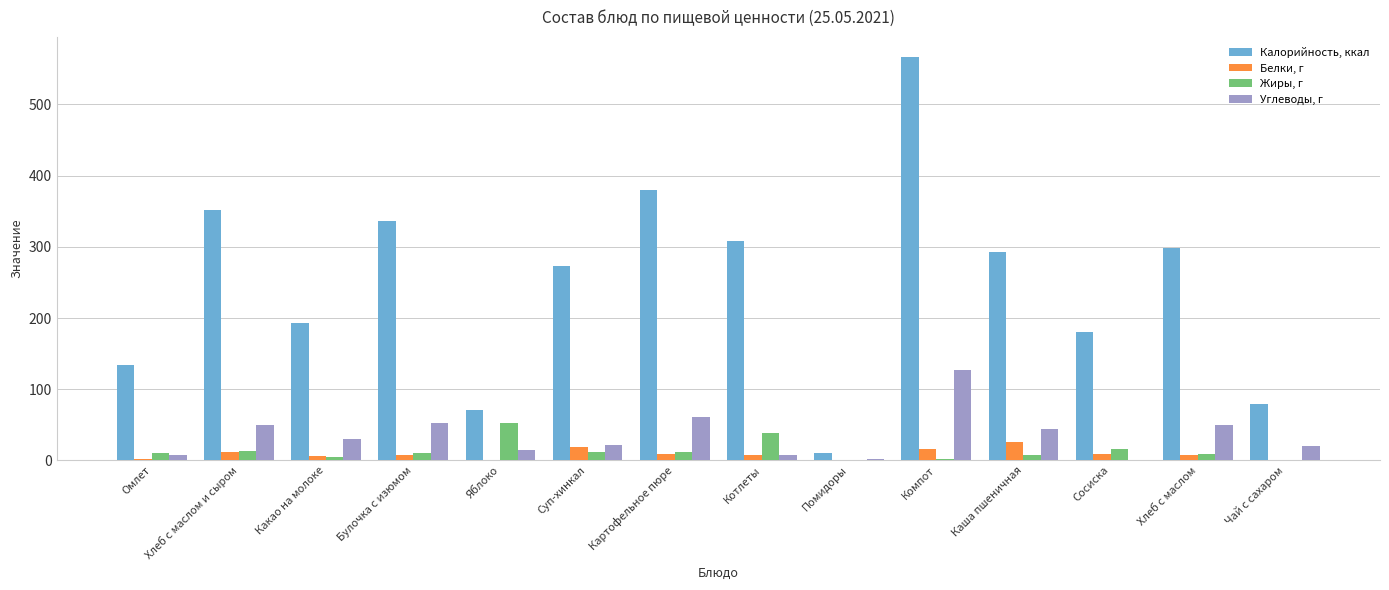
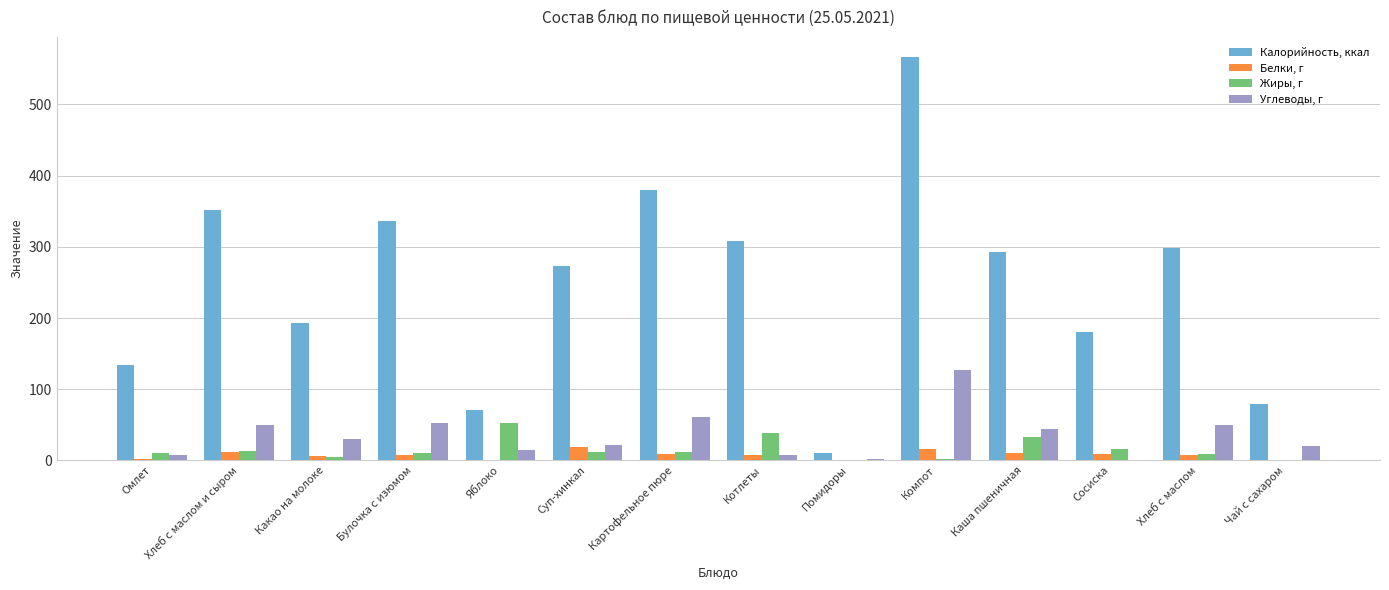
  {
    "Белки, г": {
      "Хлеб с маслом и сыром": 10,
      "Какао на молоке": 10,
      "Булочка с изюмом": 10,
      "Суп-хинкал": 20,
      "Картофельное пюре": 10,
      "Котлеты": 10,
      "Компот": 20,
-     "Каша пшеничная": 30,
+     "Каша пшеничная": 10,
      "Сосиска": 10,
      "Хлеб с маслом": 10
    },
    "Жиры, г": {
      "Омлет": 10,
      "Хлеб с маслом и сыром": 10,
      "Какао на молоке": 10,
      "Булочка с изюмом": 10,
      "Яблоко": 50,
      "Суп-хинкал": 10,
      "Картофельное пюре": 10,
      "Котлеты": 40,
-     "Каша пшеничная": 10,
+     "Каша пшеничная": 30,
      "Сосиска": 20,
      "Хлеб с маслом": 10,
      "Чай с сахаром": 0
    }
  }
